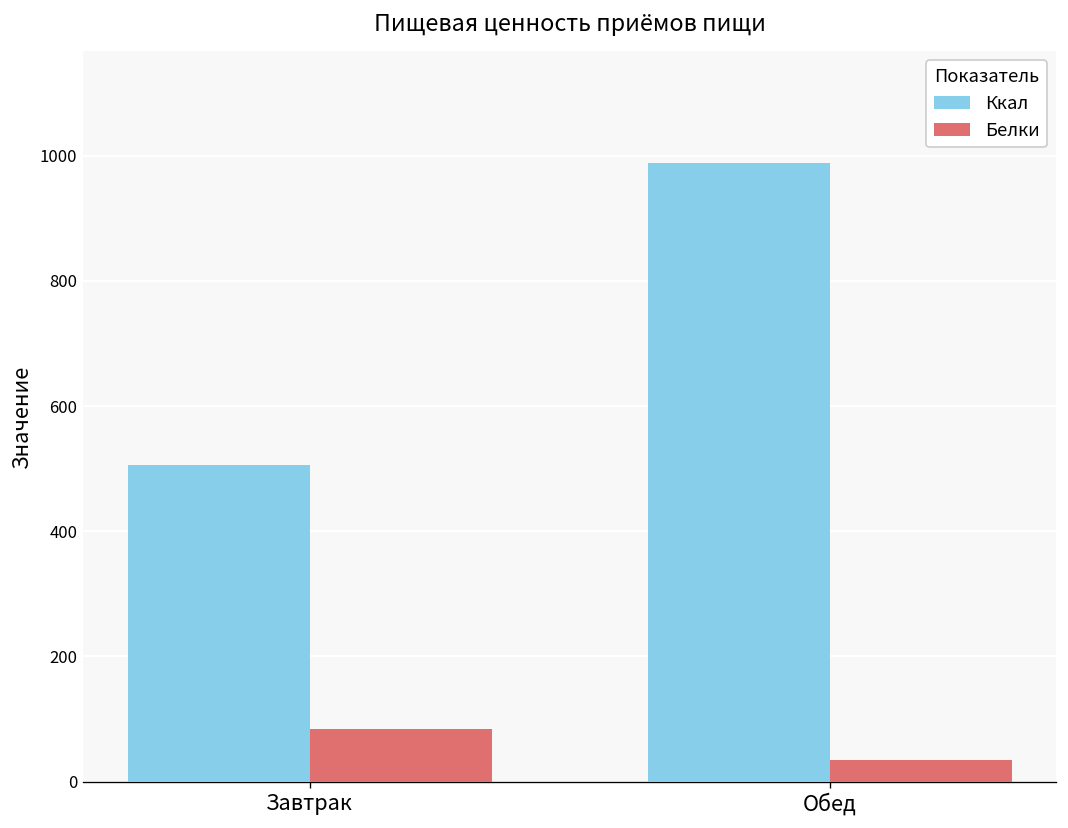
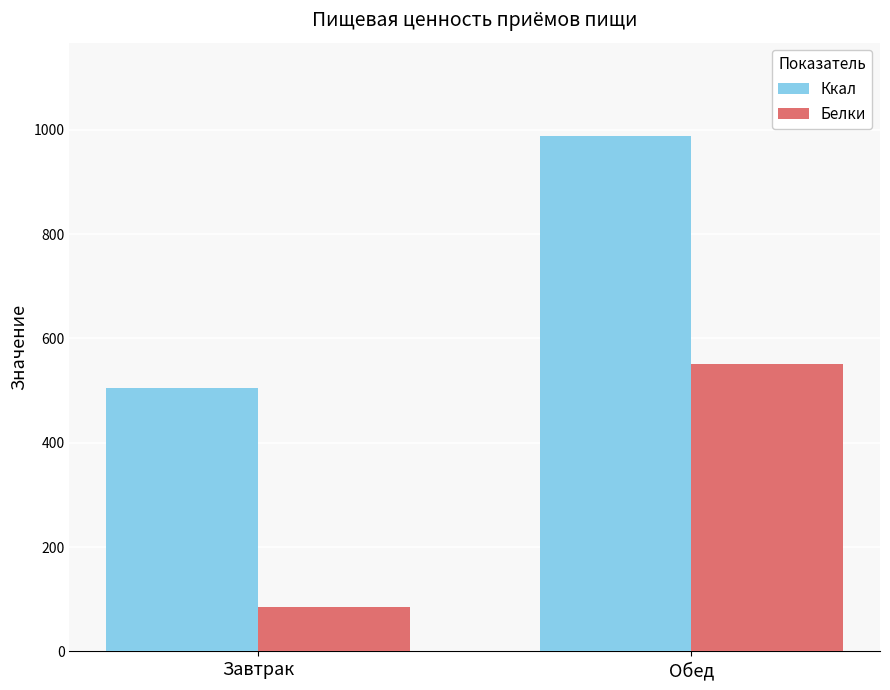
  {
    "Ккал": {
      "Завтрак": 510,
      "Обед": 990
    },
    "Белки": {
      "Завтрак": 80,
-     "Обед": 30
+     "Обед": 550
    }
  }
